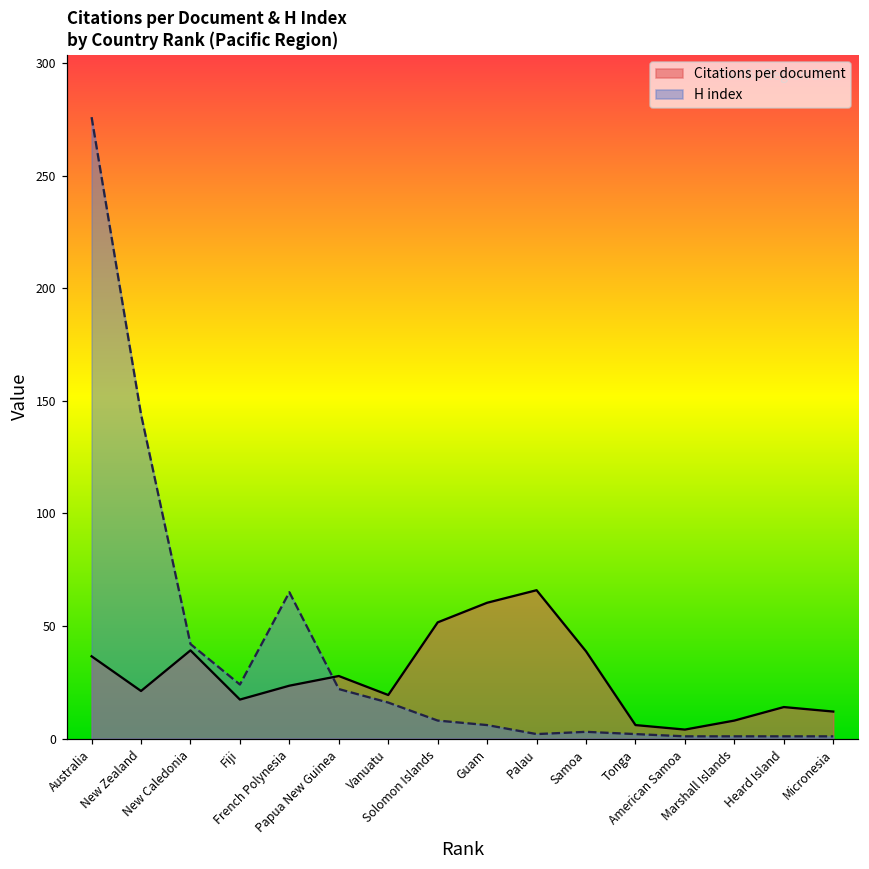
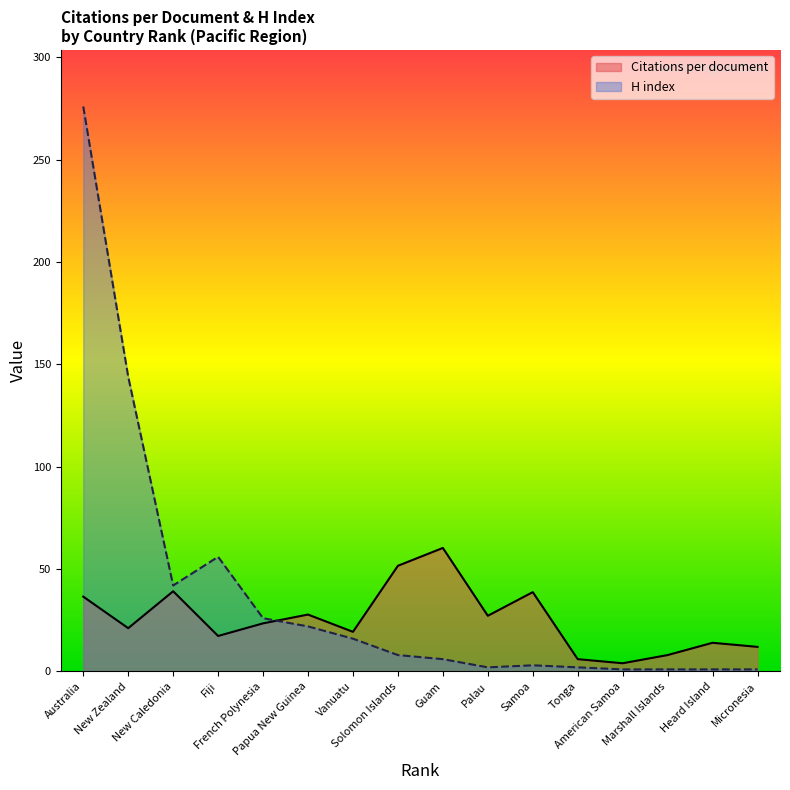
  {
    "Citations per document": {
      "Australia": 37,
      "New Zealand": 21,
      "New Caledonia": 39,
      "Fiji": 17,
      "French Polynesia": 23,
      "Papua New Guinea": 28,
      "Vanuatu": 19,
      "Solomon Islands": 52,
      "Guam": 60,
-     "Palau": 66,
+     "Palau": 27,
      "Samoa": 39,
      "Tonga": 6,
      "American Samoa": 4,
      "Marshall Islands": 8,
      "Heard Island": 14,
      "Micronesia": 12
    },
    "H index": {
      "Australia": 276,
      "New Zealand": 144,
      "New Caledonia": 42,
-     "Fiji": 24,
-     "French Polynesia": 65,
+     "Fiji": 56,
+     "French Polynesia": 26,
      "Papua New Guinea": 22,
      "Vanuatu": 16,
      "Solomon Islands": 8,
      "Guam": 6,
      "Palau": 2,
      "Samoa": 3,
      "Tonga": 2,
      "American Samoa": 1,
      "Marshall Islands": 1,
      "Heard Island": 1,
      "Micronesia": 1
    }
  }
